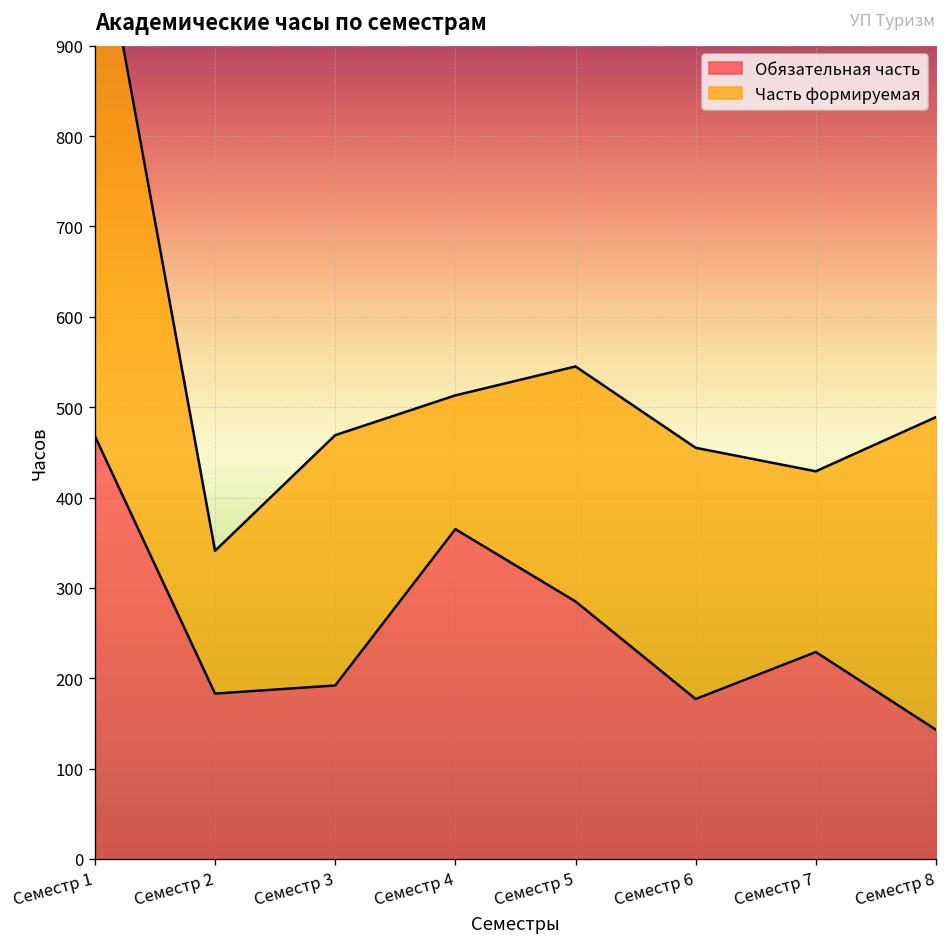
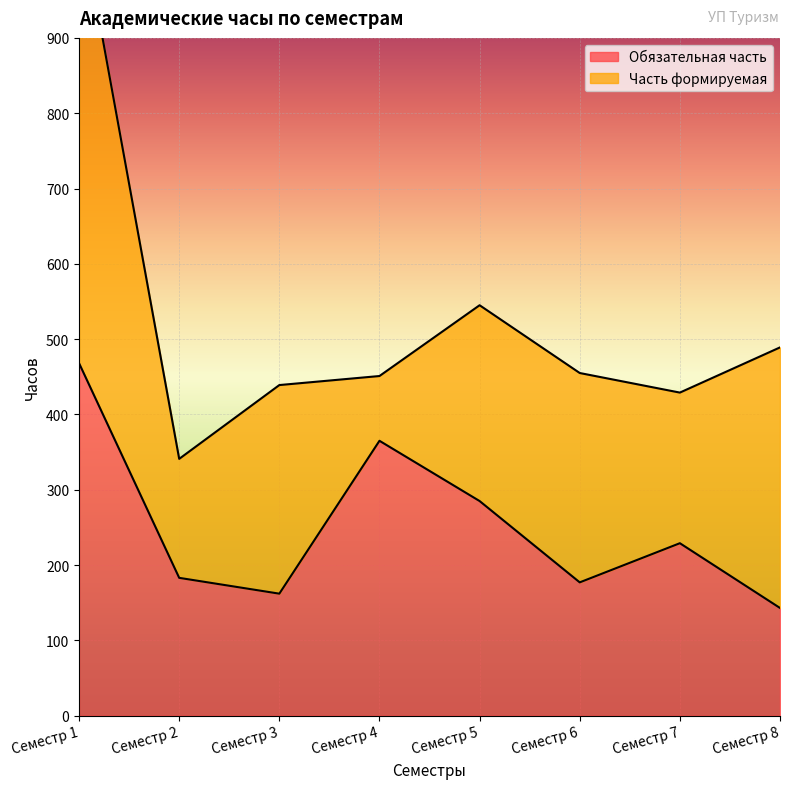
  {
    "Обязательная часть": {
      "Семестр 1": 470,
      "Семестр 2": 180,
-     "Семестр 3": 190,
+     "Семестр 3": 160,
      "Семестр 4": 370,
      "Семестр 5": 290,
      "Семестр 6": 180,
      "Семестр 7": 230,
      "Семестр 8": 140
    },
    "Часть формируемая": {
      "Семестр 2": 160,
      "Семестр 3": 280,
-     "Семестр 4": 150,
+     "Семестр 4": 90,
      "Семестр 5": 260,
      "Семестр 6": 280,
      "Семестр 7": 200,
      "Семестр 8": 350
    }
  }
